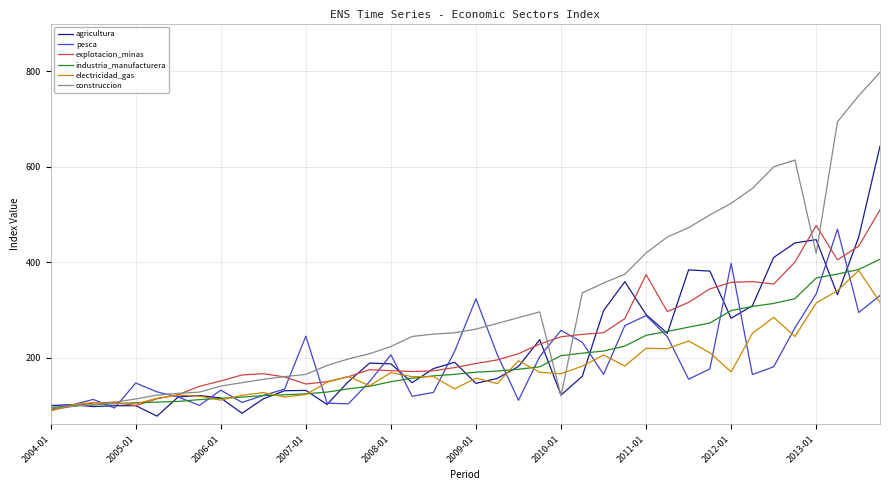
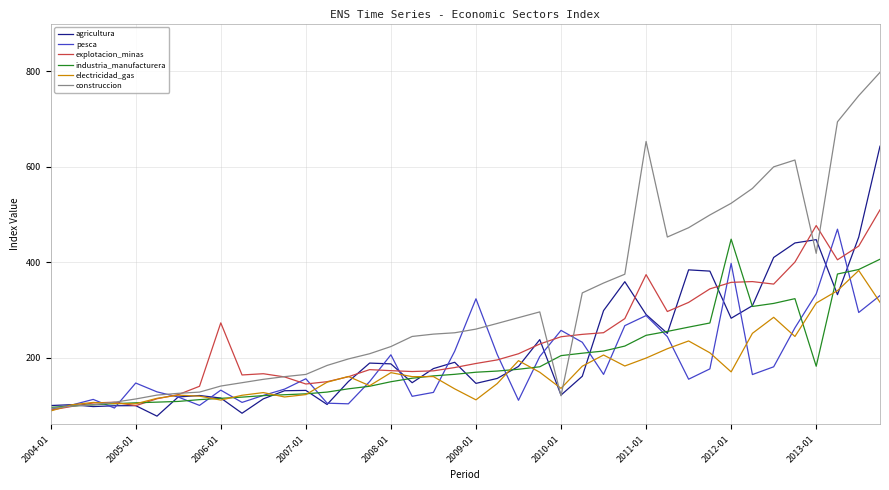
  {
    "agricultura": {
      "2007-01": 130,
      "2008-01": 190,
      "2009-01": 150,
      "2012-01": 280,
      "2013-01": 450
    },
    "pesca": {
      "2005-01": 150,
      "2006-01": 130,
-     "2007-01": 250,
+     "2007-01": 160,
      "2008-01": 210,
      "2009-01": 320,
      "2010-01": 260,
      "2012-01": 400,
      "2013-01": 330
    },
    "explotacion_minas": {
-     "2006-01": 150,
+     "2006-01": 270,
      "2007-01": 140,
      "2009-01": 190,
      "2010-01": 240,
      "2011-01": 370,
      "2012-01": 360,
      "2013-01": 480
    },
    "industria_manufacturera": {
      "2008-01": 150,
      "2009-01": 170,
      "2010-01": 200,
      "2011-01": 250,
-     "2012-01": 300,
-     "2013-01": 370
+     "2012-01": 450,
+     "2013-01": 180
    },
    "electricidad_gas": {
-     "2009-01": 160,
-     "2010-01": 170,
-     "2011-01": 220,
+     "2009-01": 110,
+     "2010-01": 140,
+     "2011-01": 200,
      "2012-01": 170,
      "2013-01": 310
    },
    "construccion": {
      "2005-01": 110,
      "2006-01": 140,
      "2007-01": 160,
      "2008-01": 220,
      "2009-01": 260,
-     "2011-01": 420,
+     "2011-01": 650,
      "2012-01": 520,
      "2013-01": 420
    }
  }
